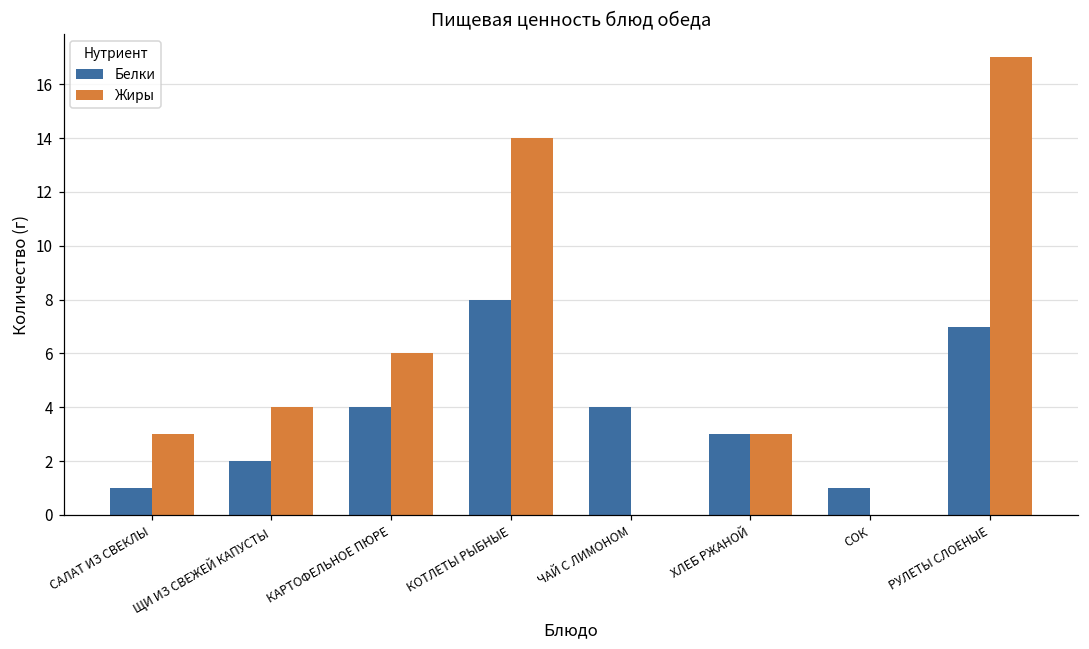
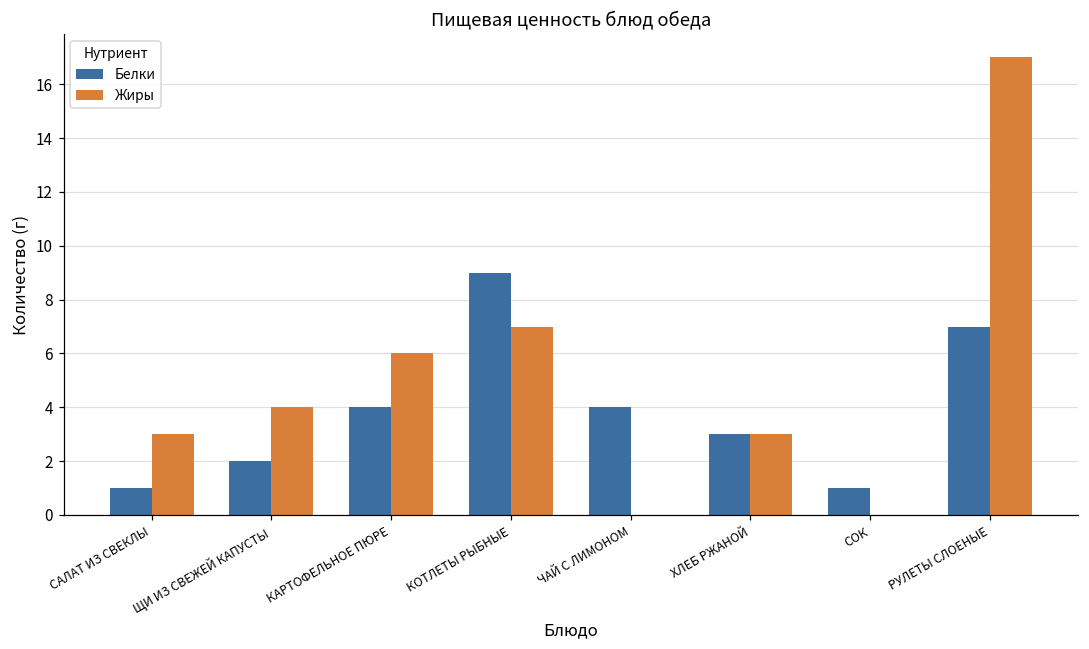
  {
    "Белки": {
      "САЛАТ ИЗ СВЕКЛЫ": 1,
      "ЩИ ИЗ СВЕЖЕЙ КАПУСТЫ": 2,
      "КАРТОФЕЛЬНОЕ ПЮРЕ": 4,
-     "КОТЛЕТЫ РЫБНЫЕ": 8,
+     "КОТЛЕТЫ РЫБНЫЕ": 9,
      "ЧАЙ С ЛИМОНОМ": 4,
      "ХЛЕБ РЖАНОЙ": 3,
      "СОК": 1,
      "РУЛЕТЫ СЛОЕНЫЕ": 7
    },
    "Жиры": {
      "САЛАТ ИЗ СВЕКЛЫ": 3,
      "ЩИ ИЗ СВЕЖЕЙ КАПУСТЫ": 4,
      "КАРТОФЕЛЬНОЕ ПЮРЕ": 6,
-     "КОТЛЕТЫ РЫБНЫЕ": 14,
+     "КОТЛЕТЫ РЫБНЫЕ": 7,
      "ЧАЙ С ЛИМОНОМ": 0,
      "ХЛЕБ РЖАНОЙ": 3,
      "СОК": 0,
      "РУЛЕТЫ СЛОЕНЫЕ": 17
    }
  }
